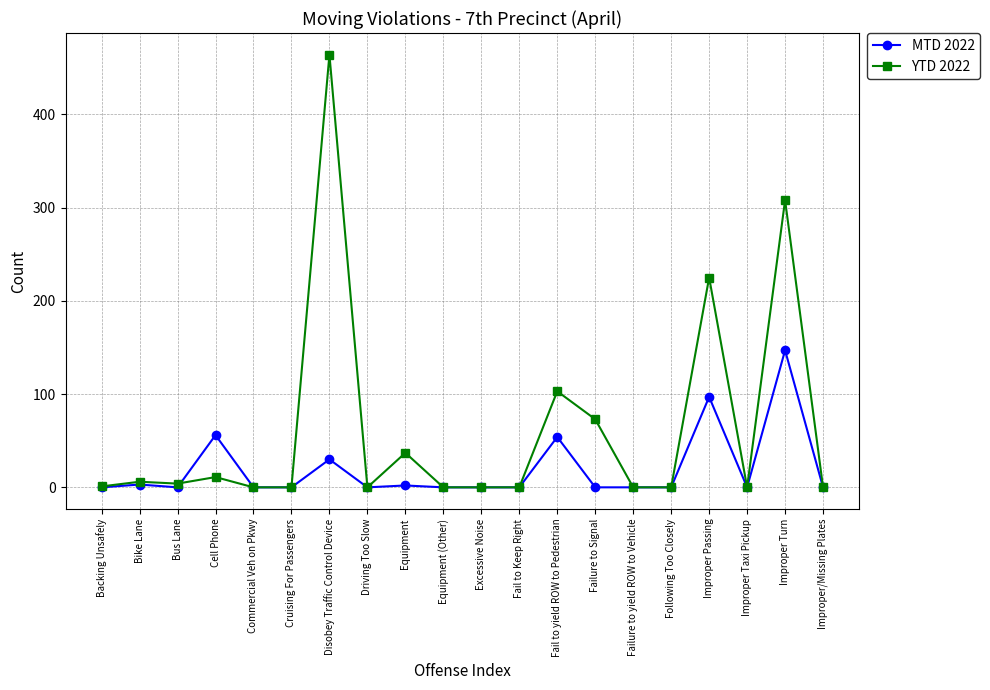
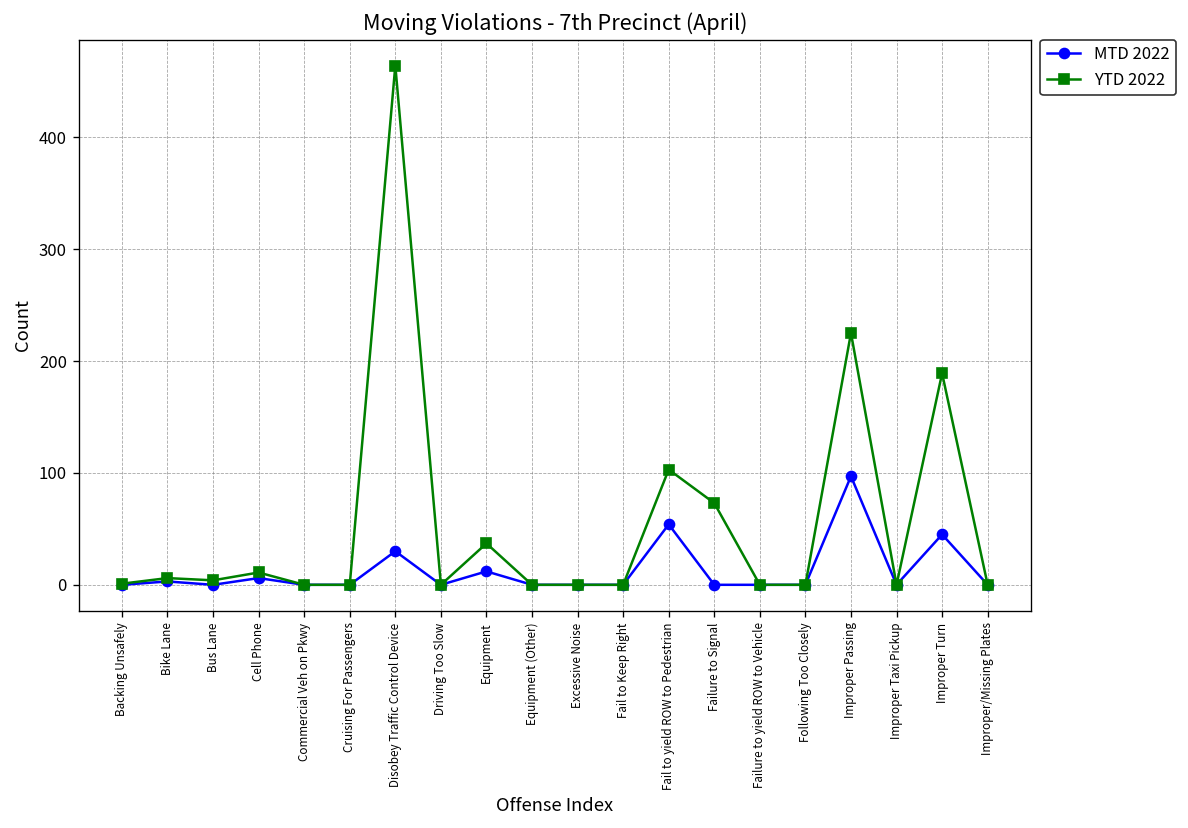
  {
    "MTD 2022": {
      "Bike Lane": 0,
      "Bus Lane": 0,
-     "Cell Phone": 60,
+     "Cell Phone": 10,
      "Disobey Traffic Control Device": 30,
-     "Equipment": 0,
+     "Equipment": 10,
      "Fail to yield ROW to Pedestrian": 50,
      "Failure to Signal": 0,
      "Improper Passing": 100,
-     "Improper Turn": 150
+     "Improper Turn": 50
    },
    "YTD 2022": {
      "Bike Lane": 10,
      "Bus Lane": 0,
      "Cell Phone": 10,
      "Disobey Traffic Control Device": 460,
      "Equipment": 40,
      "Fail to yield ROW to Pedestrian": 100,
      "Failure to Signal": 70,
      "Improper Passing": 230,
-     "Improper Turn": 310
+     "Improper Turn": 190
    }
  }
